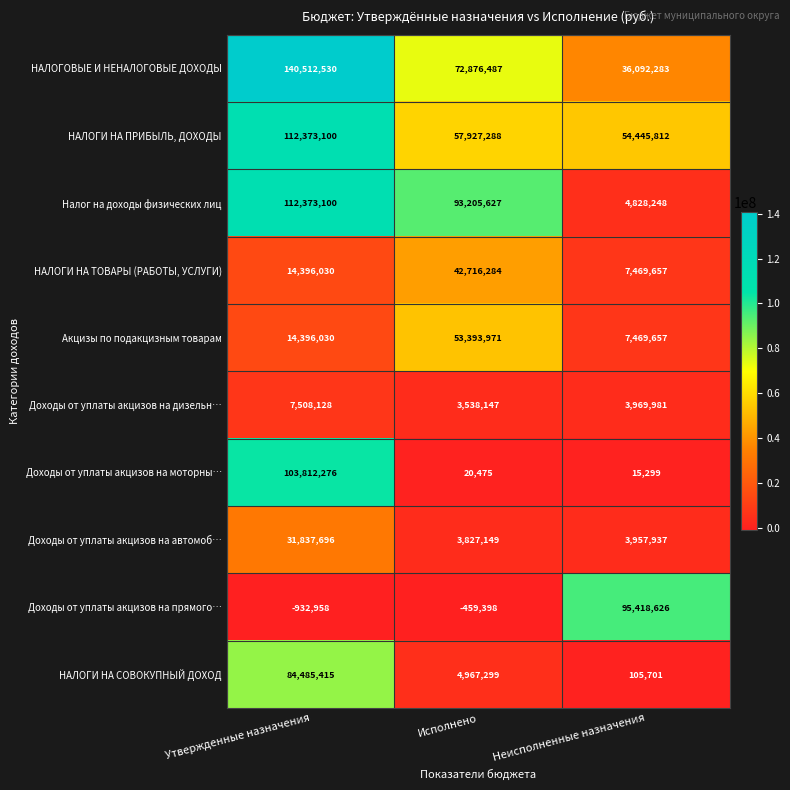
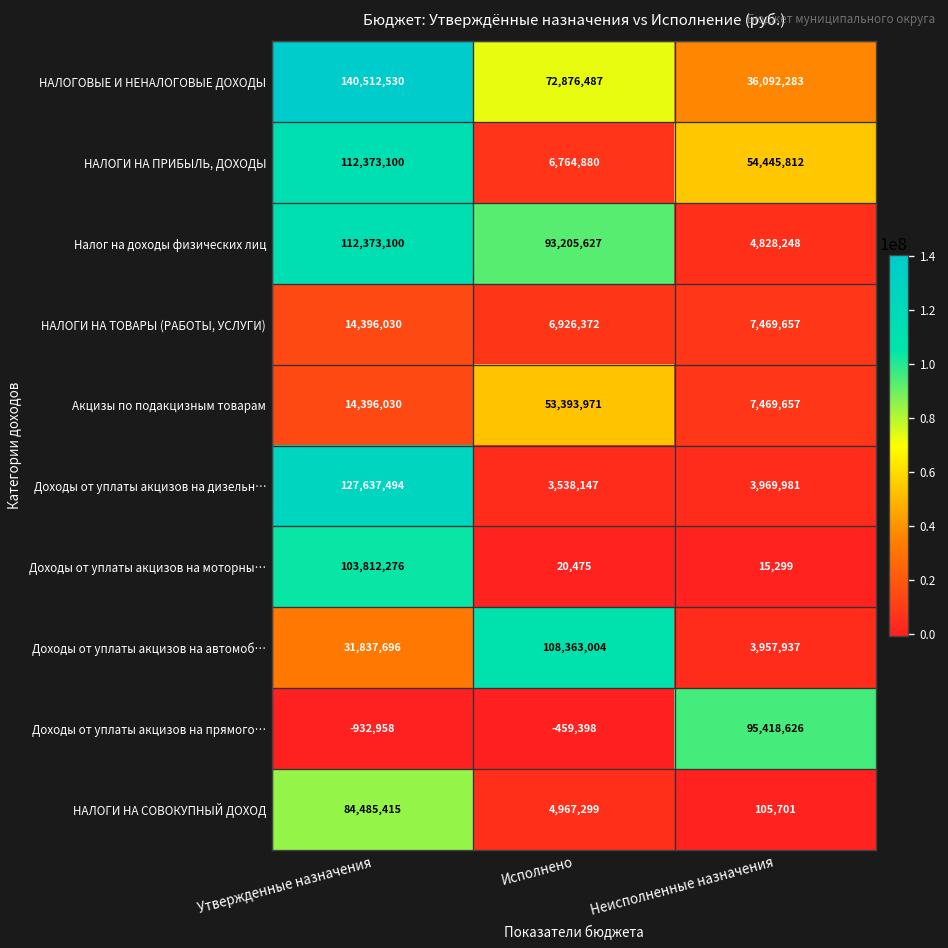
  {
    "НАЛОГОВЫЕ И НЕНАЛОГОВЫЕ ДОХОДЫ": {
      "Утвержденные назначения": "140,512,530",
      "Исполнено": "72,876,487",
      "Неисполненные назначения": "36,092,283"
    },
    "НАЛОГИ НА ПРИБЫЛЬ, ДОХОДЫ": {
      "Утвержденные назначения": "112,373,100",
-     "Исполнено": "57,927,288",
+     "Исполнено": "6,764,880",
      "Неисполненные назначения": "54,445,812"
    },
    "Налог на доходы физических лиц": {
      "Утвержденные назначения": "112,373,100",
      "Исполнено": "93,205,627",
      "Неисполненные назначения": "4,828,248"
    },
    "НАЛОГИ НА ТОВАРЫ (РАБОТЫ, УСЛУГИ)": {
      "Утвержденные назначения": "14,396,030",
-     "Исполнено": "42,716,284",
+     "Исполнено": "6,926,372",
      "Неисполненные назначения": "7,469,657"
    },
    "Акцизы по подакцизным товарам": {
      "Утвержденные назначения": "14,396,030",
      "Исполнено": "53,393,971",
      "Неисполненные назначения": "7,469,657"
    },
    "Доходы от уплаты акцизов на дизельн…": {
-     "Утвержденные назначения": "7,508,128",
+     "Утвержденные назначения": "127,637,494",
      "Исполнено": "3,538,147",
      "Неисполненные назначения": "3,969,981"
    },
    "Доходы от уплаты акцизов на моторны…": {
      "Утвержденные назначения": "103,812,276",
      "Исполнено": "20,475",
      "Неисполненные назначения": "15,299"
    },
    "Доходы от уплаты акцизов на автомоб…": {
      "Утвержденные назначения": "31,837,696",
-     "Исполнено": "3,827,149",
+     "Исполнено": "108,363,004",
      "Неисполненные назначения": "3,957,937"
    },
    "Доходы от уплаты акцизов на прямого…": {
      "Утвержденные назначения": "-932,958",
      "Исполнено": "-459,398",
      "Неисполненные назначения": "95,418,626"
    },
    "НАЛОГИ НА СОВОКУПНЫЙ ДОХОД": {
      "Утвержденные назначения": "84,485,415",
      "Исполнено": "4,967,299",
      "Неисполненные назначения": "105,701"
    }
  }
